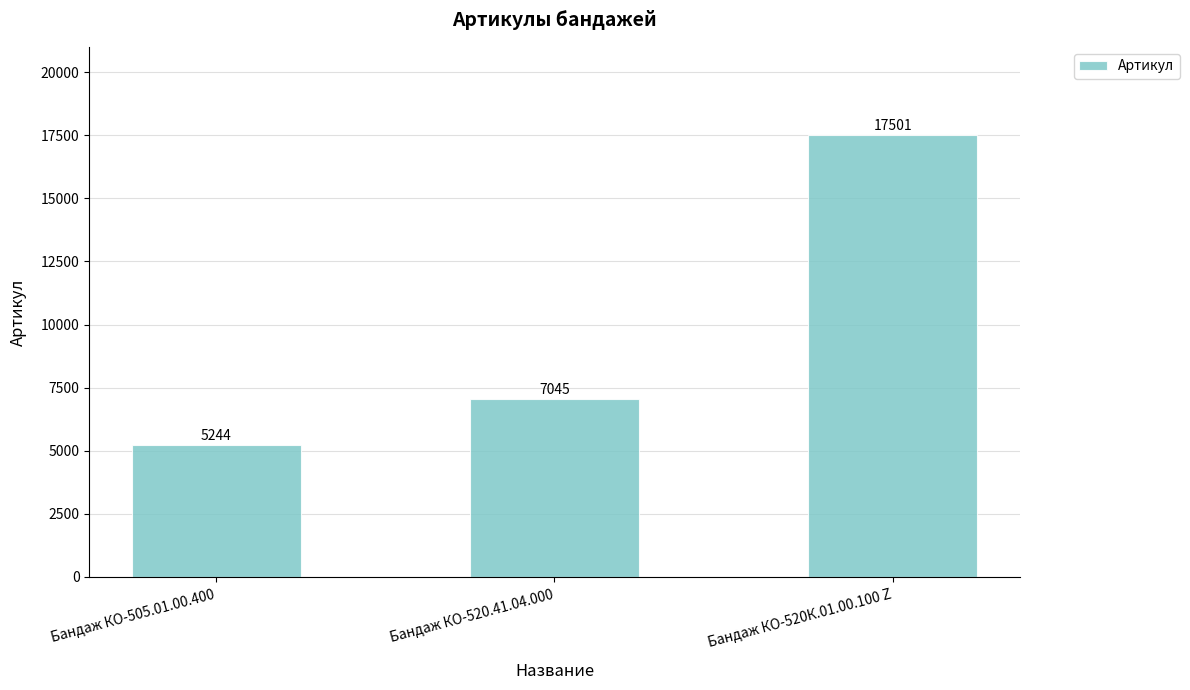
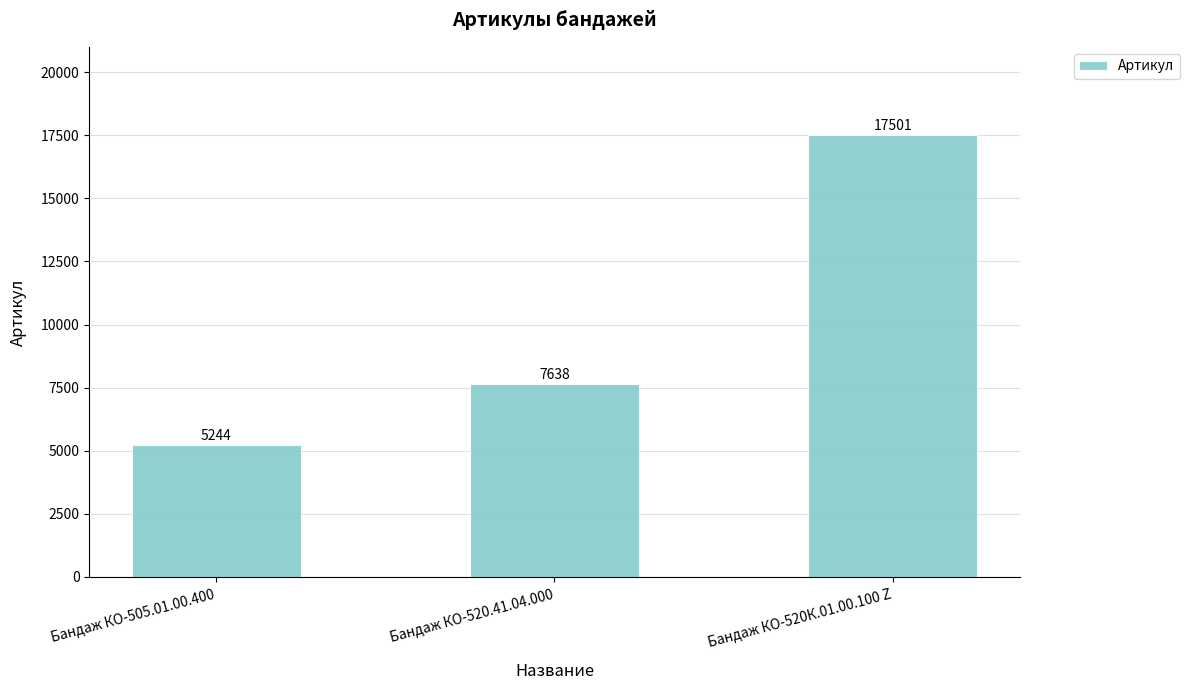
  {
    "Бандаж КО-505.01.00.400": 5244,
-   "Бандаж КО-520.41.04.000": 7045,
+   "Бандаж КО-520.41.04.000": 7638,
    "Бандаж КО-520К.01.00.100 Z": 17501
  }
